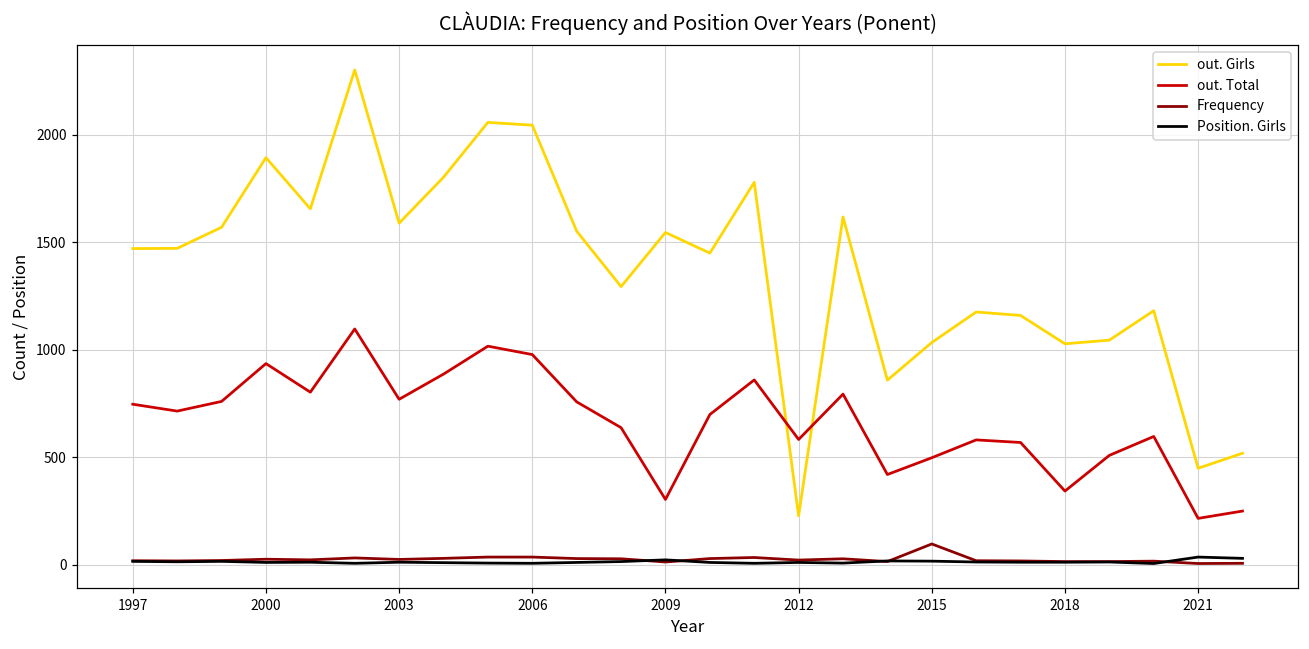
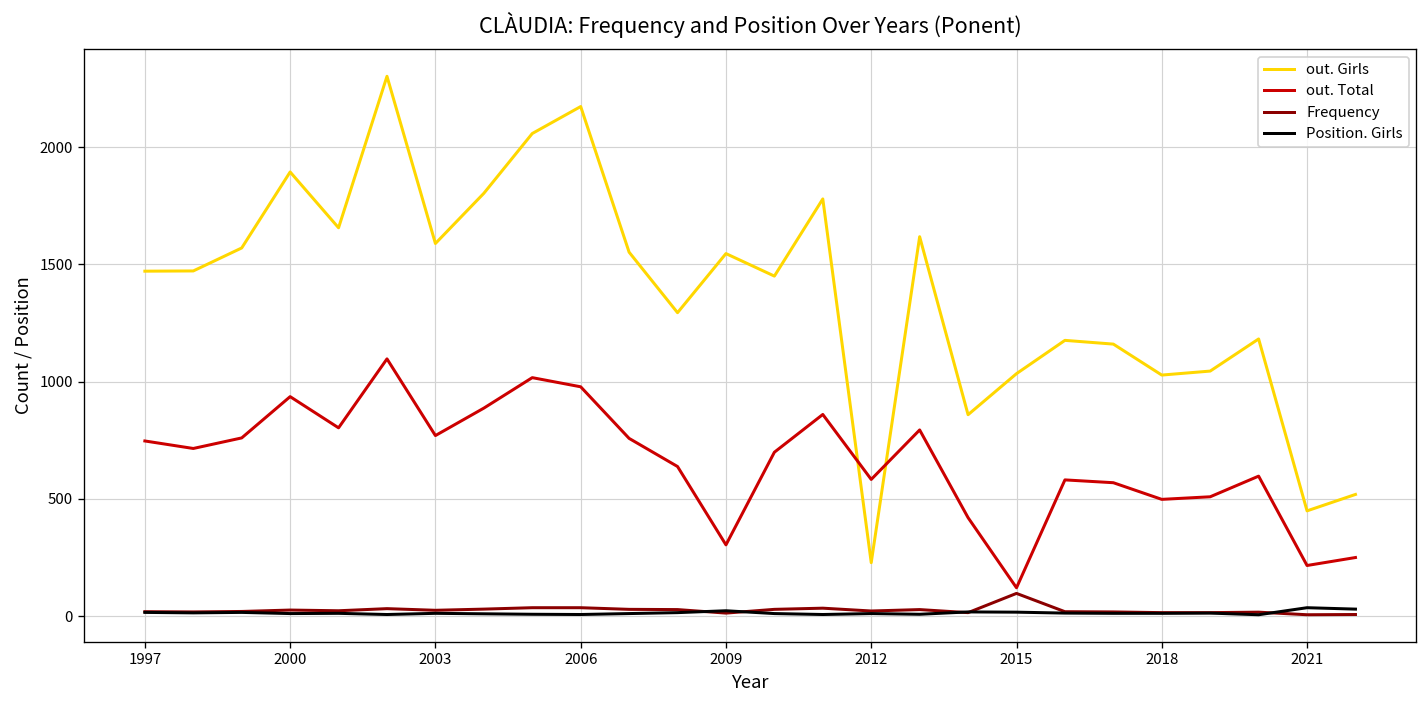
  {
    "out. Girls": {
      "1997": 1470,
      "2000": 1890,
      "2003": 1590,
-     "2006": 2050,
+     "2006": 2170,
      "2009": 1550,
      "2012": 230,
      "2015": 1030,
      "2018": 1030,
      "2021": 450
    },
    "out. Total": {
      "1997": 750,
      "2000": 940,
      "2003": 770,
      "2006": 980,
      "2009": 300,
      "2012": 580,
-     "2015": 500,
-     "2018": 340,
+     "2015": 120,
+     "2018": 500,
      "2021": 220
    },
    "Frequency": {
      "2000": 30,
      "2006": 40,
      "2015": 100,
      "2021": 10
    },
    "Position. Girls": {
      "2000": 10,
      "2006": 10,
      "2015": 20,
      "2021": 40
    }
  }
